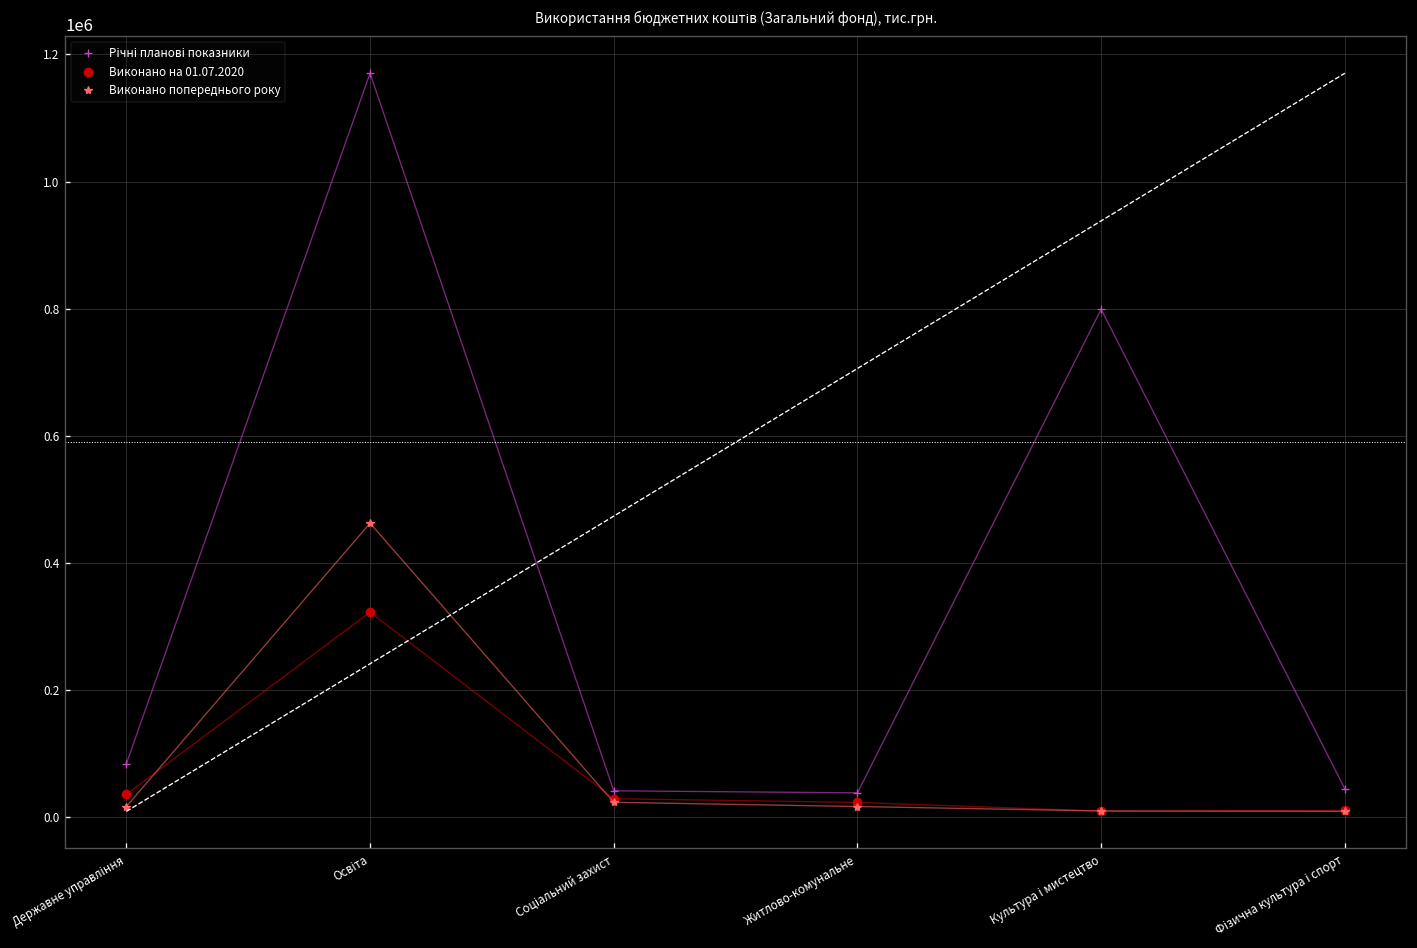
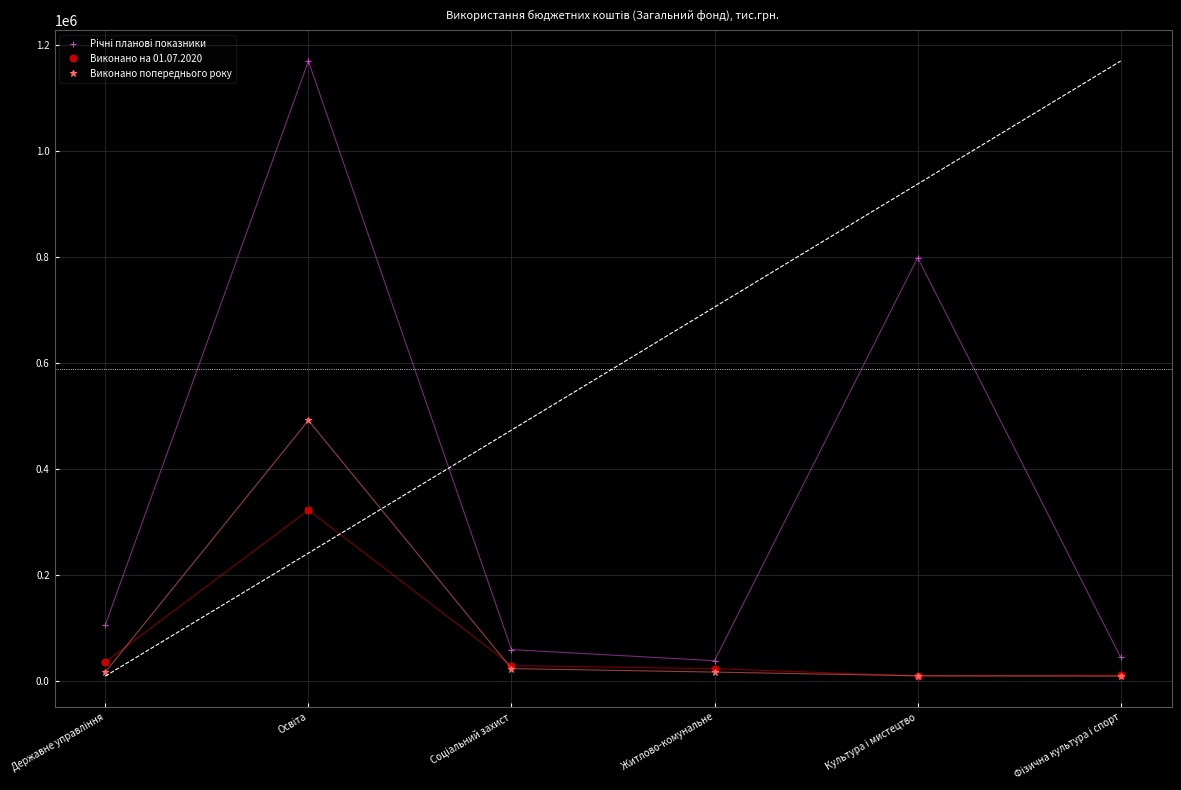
  {
    "Річні планові показники": {
-     "Державне управління": 80000,
+     "Державне управління": 110000,
      "Освіта": 1170000,
-     "Соціальний захист": 40000,
+     "Соціальний захист": 60000,
      "Житлово-комунальне": 40000,
      "Культура і мистецтво": 800000,
      "Фізична культура і спорт": 40000
    },
    "Виконано на 01.07.2020": {
      "Державне управління": 40000,
      "Освіта": 320000,
      "Соціальний захист": 30000,
      "Житлово-комунальне": 20000
    },
    "Виконано попереднього року": {
      "Державне управління": 20000,
-     "Освіта": 460000,
+     "Освіта": 490000,
      "Соціальний захист": 20000,
      "Житлово-комунальне": 20000
    }
  }
